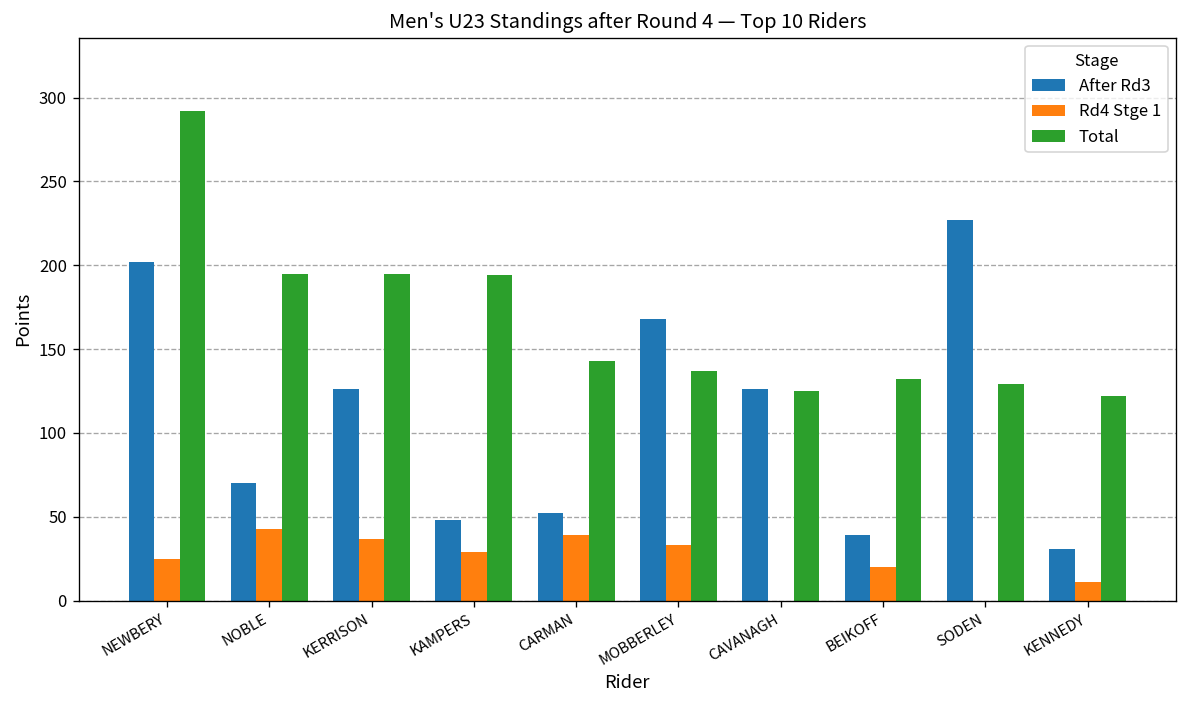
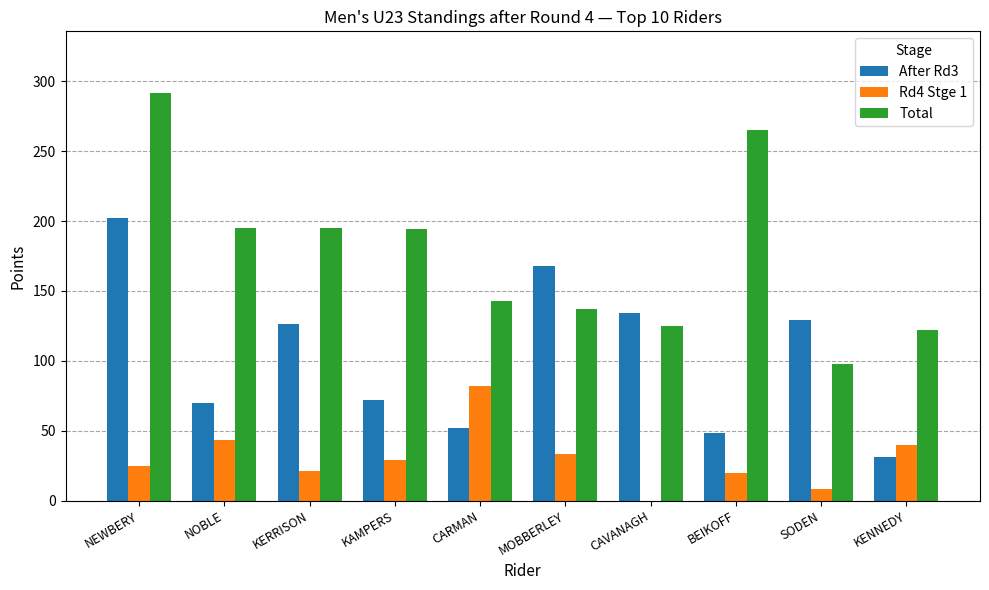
  {
    "After Rd3": {
      "NEWBERY": 202,
      "NOBLE": 70,
      "KERRISON": 126,
-     "KAMPERS": 48,
+     "KAMPERS": 72,
      "CARMAN": 52,
      "MOBBERLEY": 168,
-     "CAVANAGH": 126,
-     "BEIKOFF": 39,
-     "SODEN": 227,
+     "CAVANAGH": 134,
+     "BEIKOFF": 48,
+     "SODEN": 129,
      "KENNEDY": 31
    },
    "Rd4 Stge 1": {
      "NEWBERY": 25,
      "NOBLE": 43,
-     "KERRISON": 37,
+     "KERRISON": 21,
      "KAMPERS": 29,
-     "CARMAN": 39,
+     "CARMAN": 82,
      "MOBBERLEY": 33,
      "CAVANAGH": 0,
      "BEIKOFF": 20,
-     "SODEN": 0,
-     "KENNEDY": 11
+     "SODEN": 8,
+     "KENNEDY": 40
    },
    "Total": {
      "NEWBERY": 292,
      "NOBLE": 195,
      "KERRISON": 195,
      "KAMPERS": 194,
      "CARMAN": 143,
      "MOBBERLEY": 137,
      "CAVANAGH": 125,
-     "BEIKOFF": 132,
-     "SODEN": 129,
+     "BEIKOFF": 265,
+     "SODEN": 98,
      "KENNEDY": 122
    }
  }
